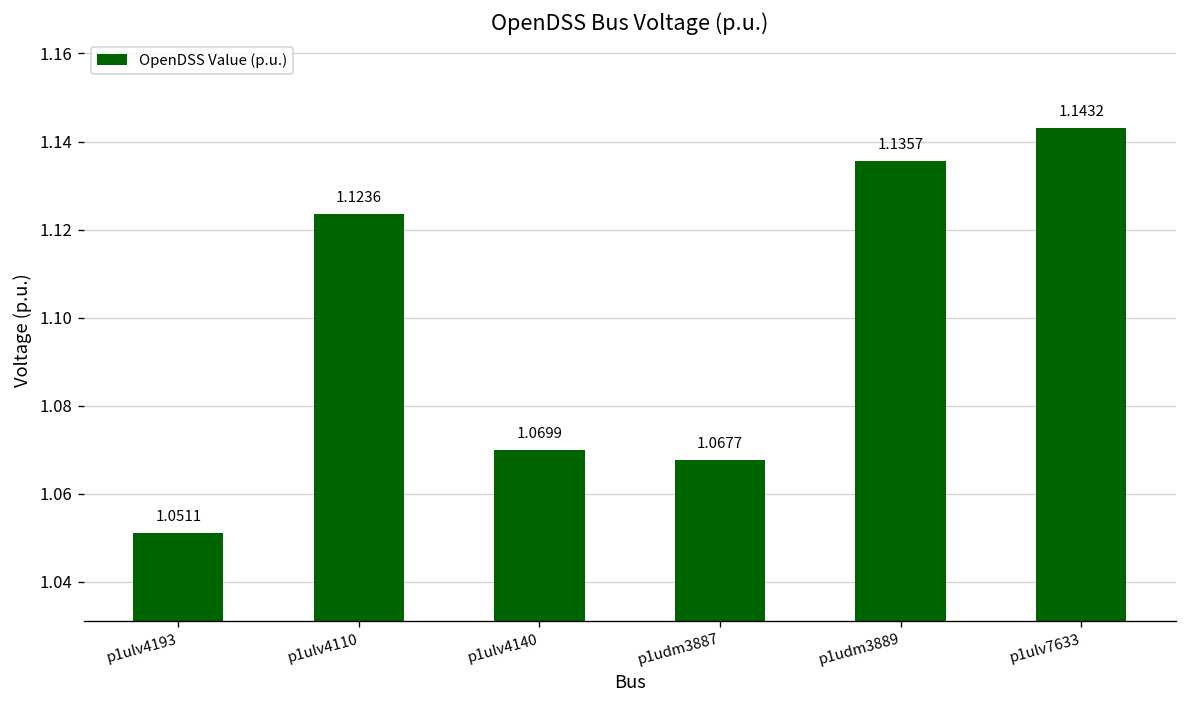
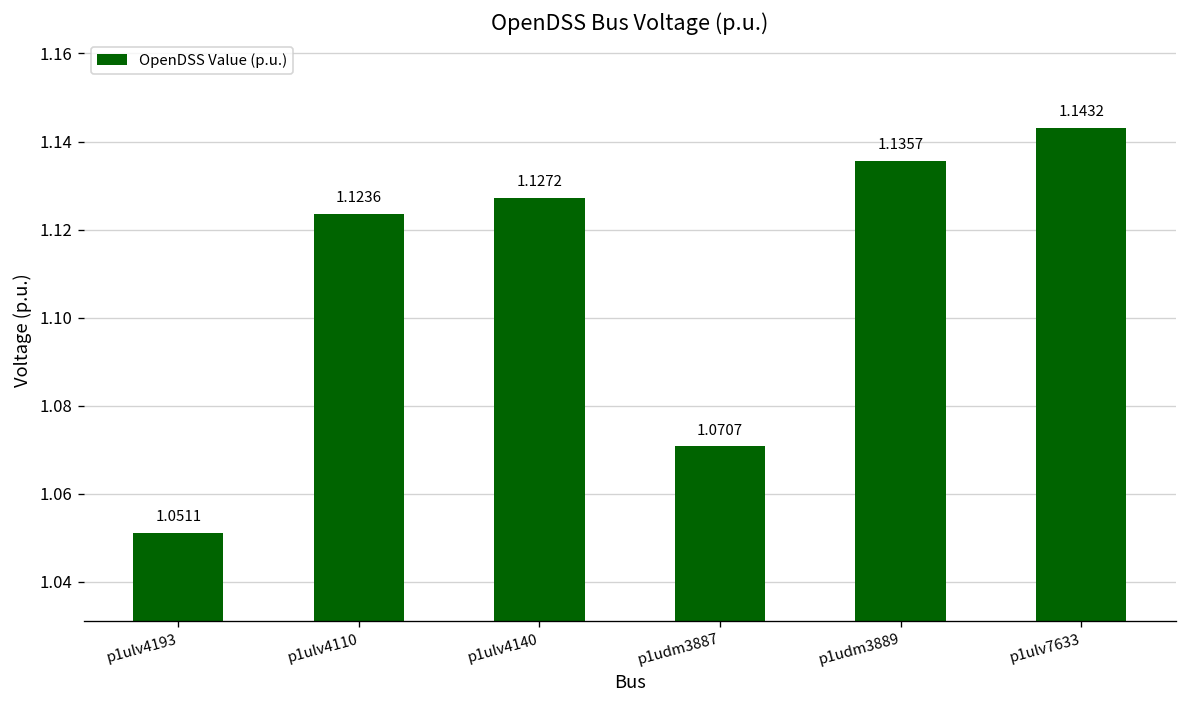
  {
    "p1ulv4193": 1.0511,
    "p1ulv4110": 1.1236,
-   "p1ulv4140": 1.0699,
-   "p1udm3887": 1.0677,
+   "p1ulv4140": 1.1272,
+   "p1udm3887": 1.0707,
    "p1udm3889": 1.1357,
    "p1ulv7633": 1.1432
  }
